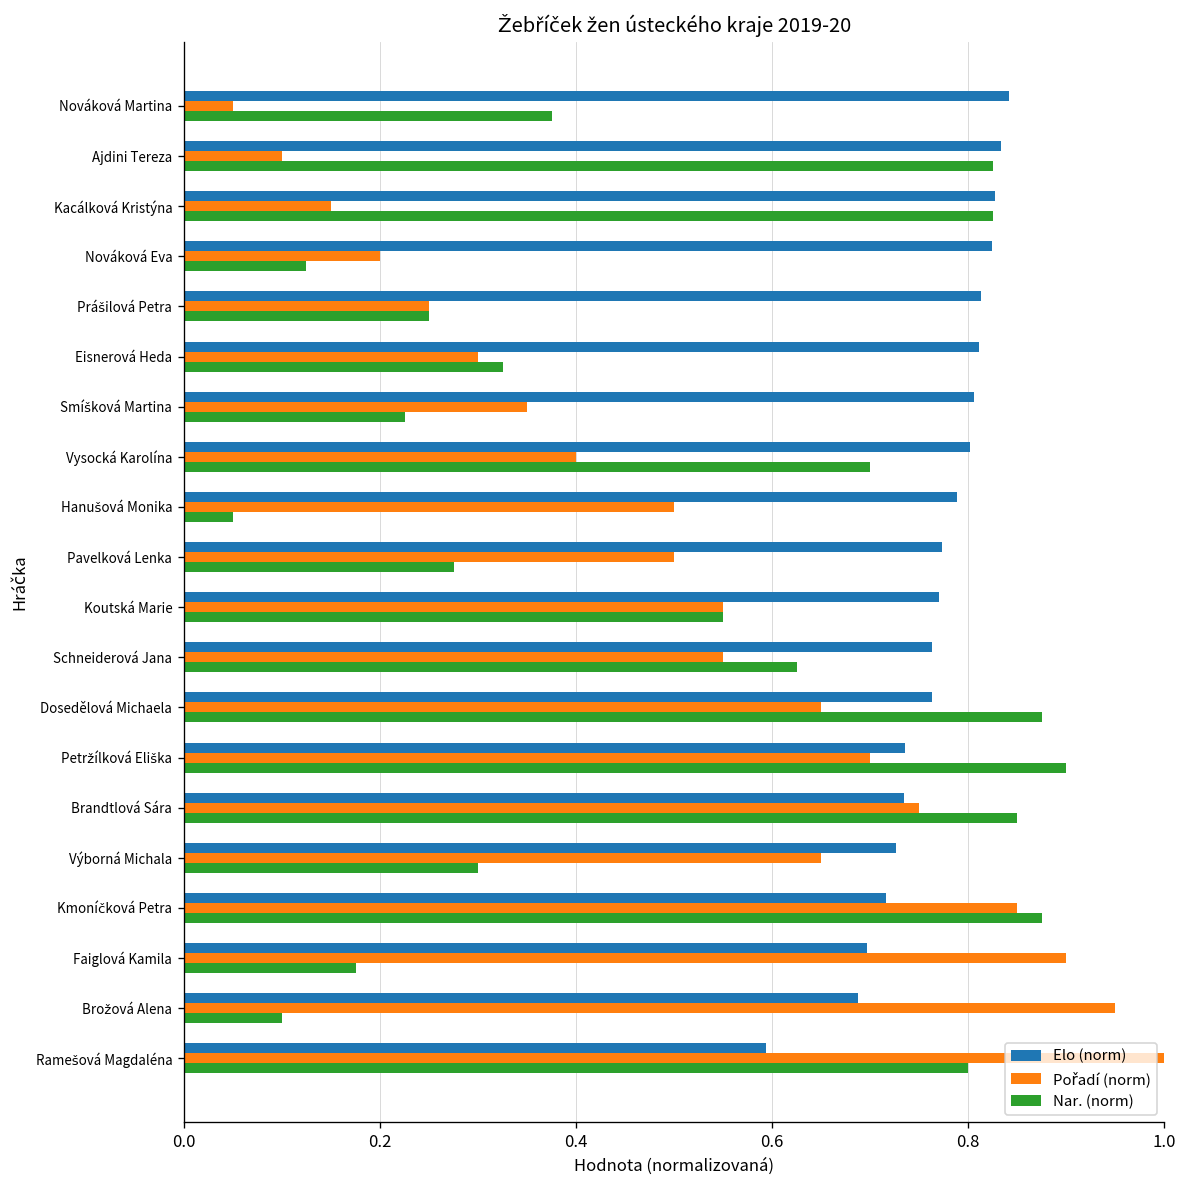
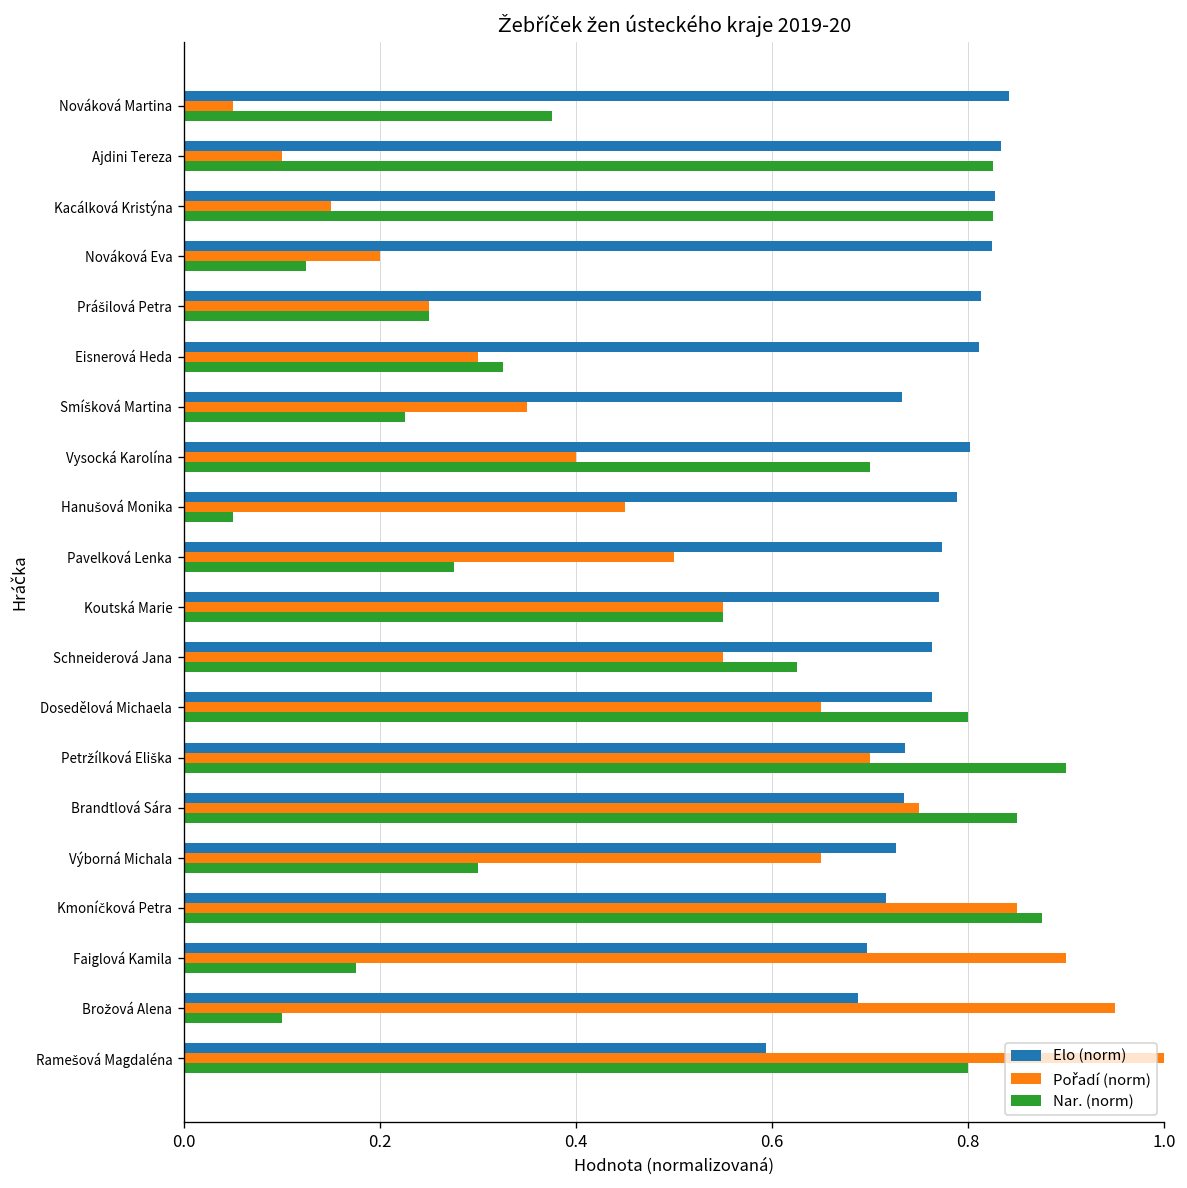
  {
    "Elo (norm)": {
      "Nováková Martina": 0.84,
      "Ajdini Tereza": 0.83,
      "Kacálková Kristýna": 0.83,
      "Nováková Eva": 0.82,
      "Prášilová Petra": 0.81,
      "Eisnerová Heda": 0.81,
-     "Smíšková Martina": 0.81,
+     "Smíšková Martina": 0.73,
      "Vysocká Karolína": 0.80,
      "Hanušová Monika": 0.79,
      "Pavelková Lenka": 0.77,
      "Koutská Marie": 0.77,
      "Schneiderová Jana": 0.76,
      "Dosedělová Michaela": 0.76,
      "Petržílková Eliška": 0.74,
      "Brandtlová Sára": 0.73,
      "Výborná Michala": 0.73,
      "Kmoníčková Petra": 0.72,
      "Faiglová Kamila": 0.70,
      "Brožová Alena": 0.69,
      "Ramešová Magdaléna": 0.59
    },
    "Pořadí (norm)": {
      "Nováková Martina": 0.05,
      "Ajdini Tereza": 0.10,
      "Kacálková Kristýna": 0.15,
      "Nováková Eva": 0.20,
      "Prášilová Petra": 0.25,
      "Eisnerová Heda": 0.30,
      "Smíšková Martina": 0.35,
      "Vysocká Karolína": 0.40,
-     "Hanušová Monika": 0.50,
+     "Hanušová Monika": 0.45,
      "Pavelková Lenka": 0.50,
      "Koutská Marie": 0.55,
      "Schneiderová Jana": 0.55,
      "Dosedělová Michaela": 0.65,
      "Petržílková Eliška": 0.70,
      "Brandtlová Sára": 0.75,
      "Výborná Michala": 0.65,
      "Kmoníčková Petra": 0.85,
      "Faiglová Kamila": 0.90,
      "Brožová Alena": 0.95,
      "Ramešová Magdaléna": 1.00
    },
    "Nar. (norm)": {
      "Nováková Martina": 0.38,
      "Ajdini Tereza": 0.83,
      "Kacálková Kristýna": 0.83,
      "Nováková Eva": 0.13,
      "Prášilová Petra": 0.25,
      "Eisnerová Heda": 0.33,
      "Smíšková Martina": 0.23,
      "Vysocká Karolína": 0.70,
      "Hanušová Monika": 0.05,
      "Pavelková Lenka": 0.28,
      "Koutská Marie": 0.55,
      "Schneiderová Jana": 0.63,
-     "Dosedělová Michaela": 0.88,
+     "Dosedělová Michaela": 0.80,
      "Petržílková Eliška": 0.90,
      "Brandtlová Sára": 0.85,
      "Výborná Michala": 0.30,
      "Kmoníčková Petra": 0.88,
      "Faiglová Kamila": 0.18,
      "Brožová Alena": 0.10,
      "Ramešová Magdaléna": 0.80
    }
  }
